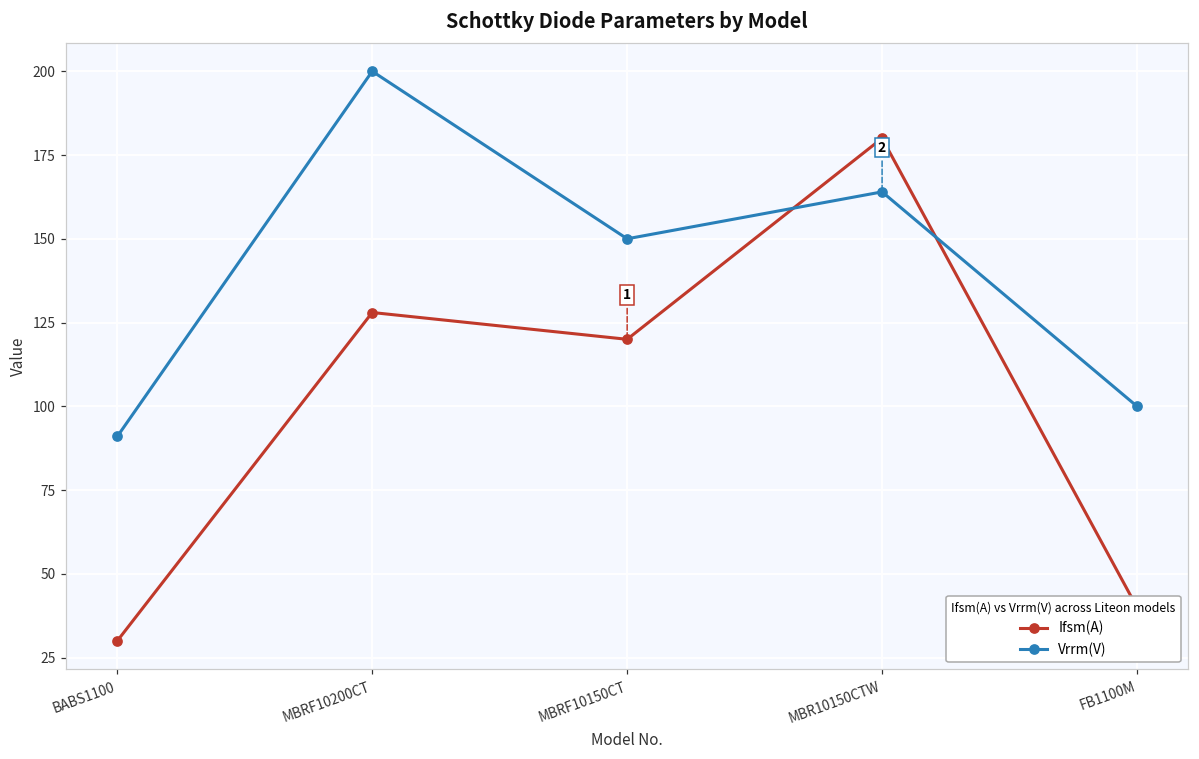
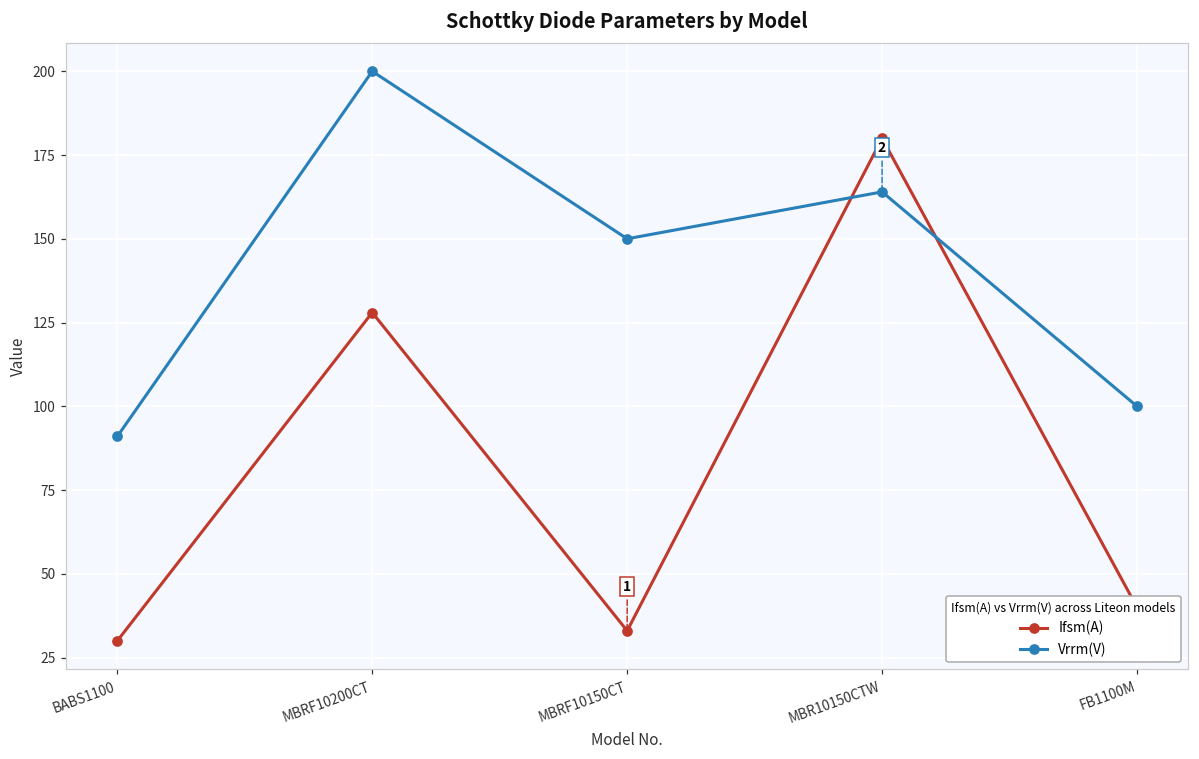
  {
    "Ifsm(A)": {
      "BABS1100": 30,
      "MBRF10200CT": 128,
-     "MBRF10150CT": 120
+     "MBRF10150CT": 33
    },
    "Vrrm(V)": {
      "BABS1100": 91,
      "MBRF10200CT": 200,
      "MBRF10150CT": 150,
      "MBR10150CTW": 164,
      "FB1100M": 100
    }
  }
